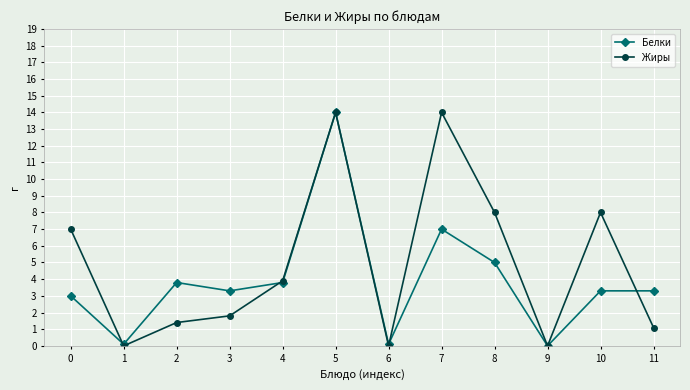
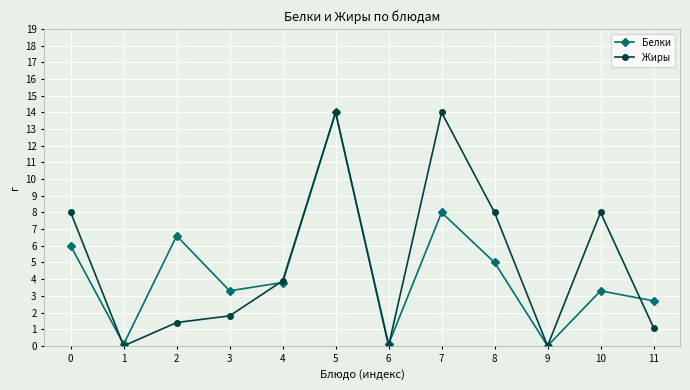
  {
    "Белки": {
-     "0": 3,
-     "2": 3.8,
+     "0": 6,
+     "2": 6.6,
      "3": 3.3,
-     "7": 7,
+     "7": 8,
      "8": 5.0,
      "10": 3.3,
-     "11": 3.3
+     "11": 2.7
    },
    "Жиры": {
-     "0": 7,
+     "0": 8,
      "2": 1.4,
      "3": 1.8,
      "7": 14,
      "8": 8,
      "10": 8,
      "11": 1
    }
  }
